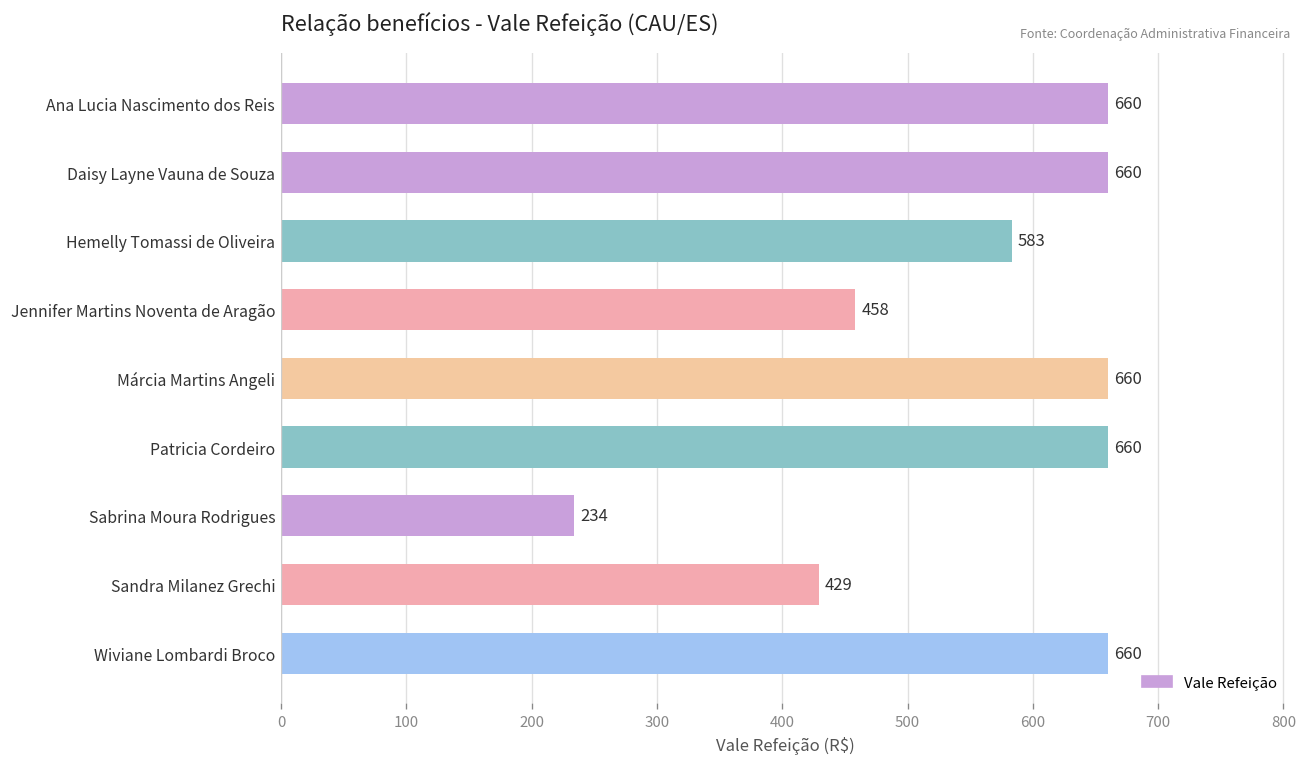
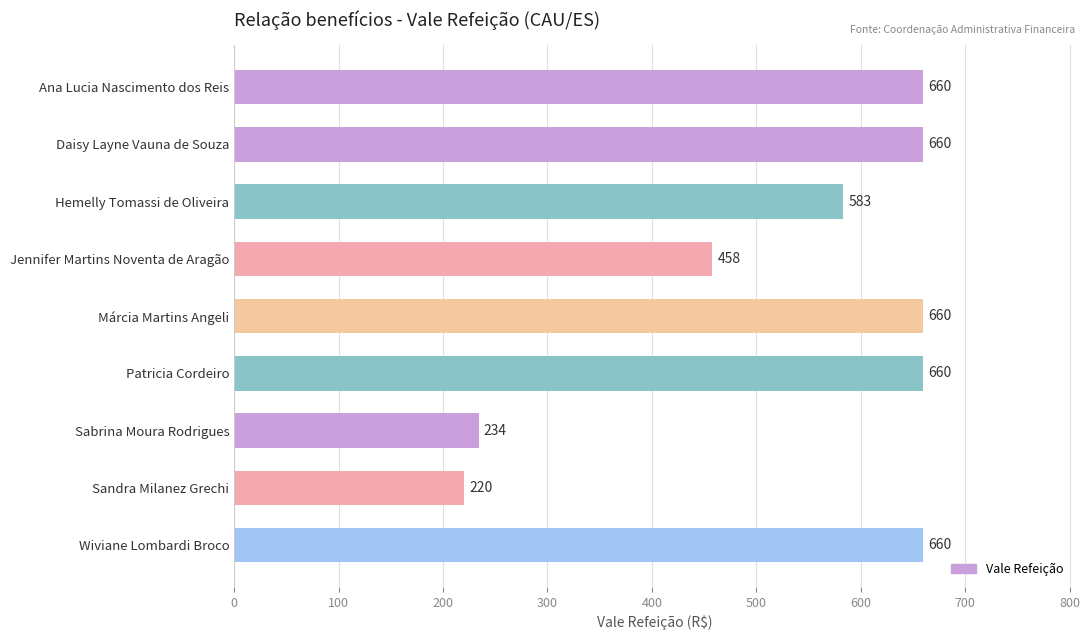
  {
    "Ana Lucia Nascimento dos Reis": 660,
    "Daisy Layne Vauna de Souza": 660,
    "Hemelly Tomassi de Oliveira": 583,
    "Jennifer Martins Noventa de Aragão": 458,
    "Márcia Martins Angeli": 660,
    "Patricia Cordeiro": 660,
    "Sabrina Moura Rodrigues": 234,
-   "Sandra Milanez Grechi": 429,
+   "Sandra Milanez Grechi": 220,
    "Wiviane Lombardi Broco": 660
  }
